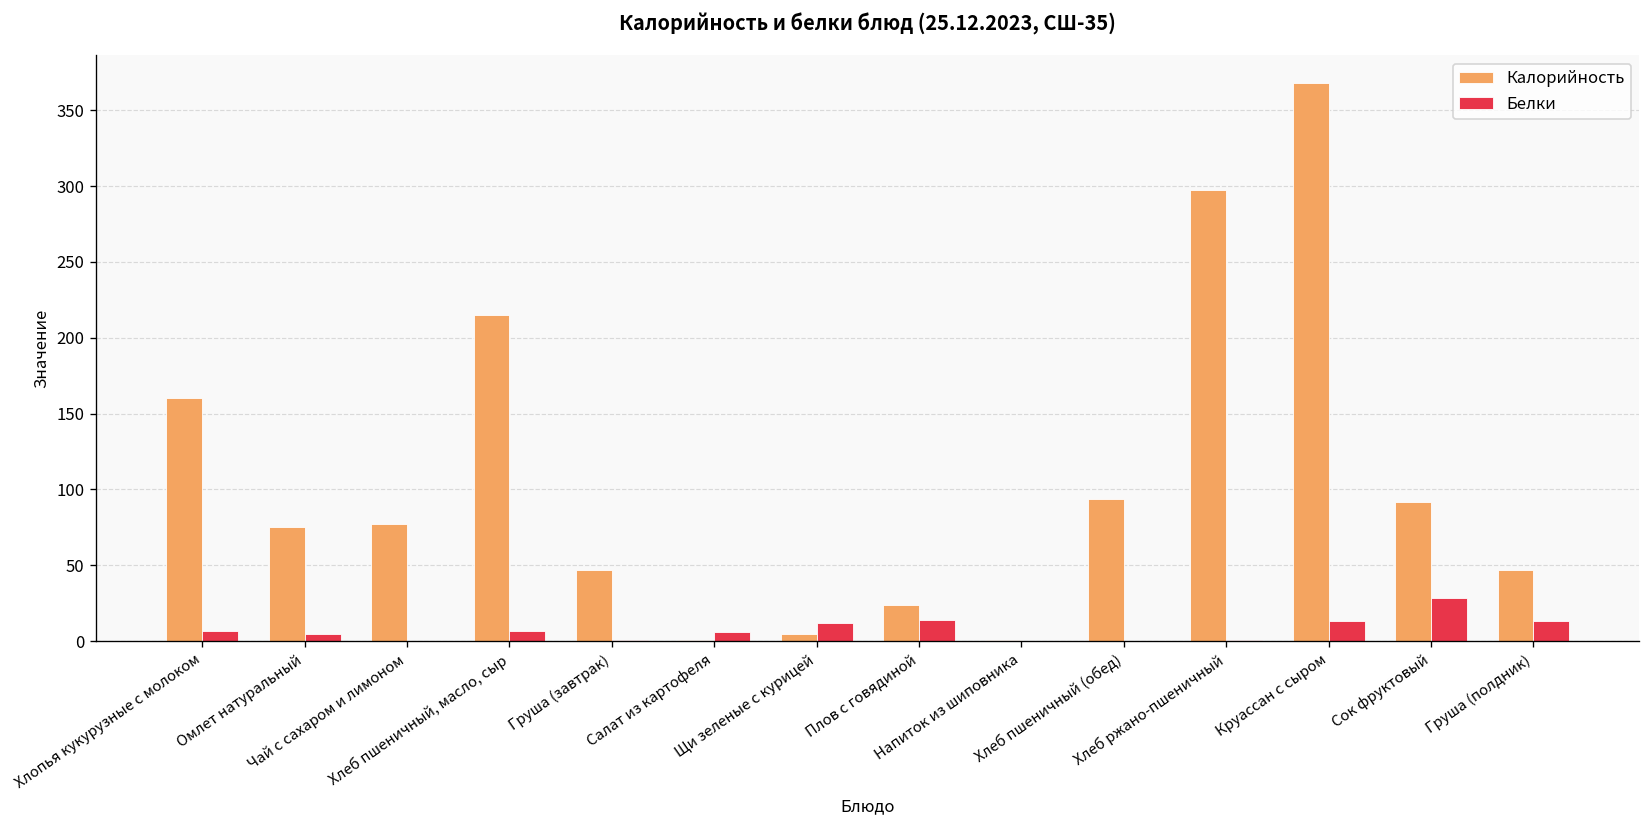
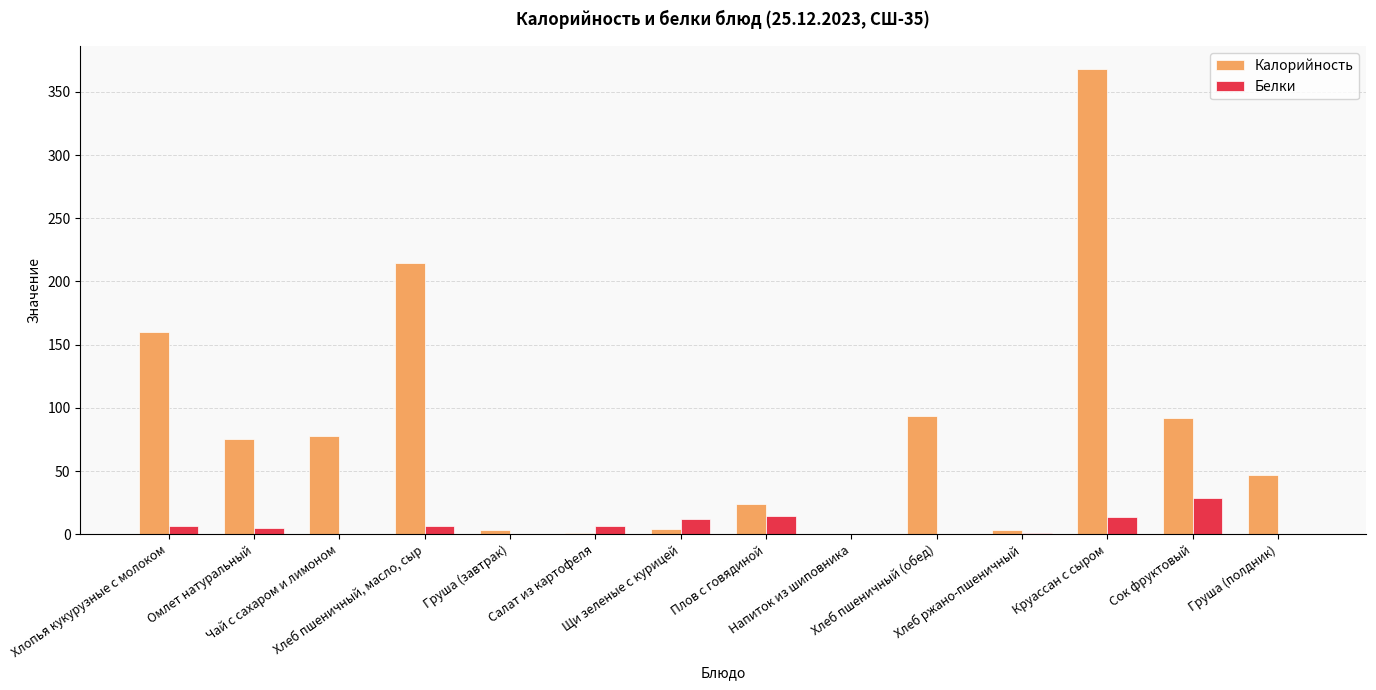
  {
    "Калорийность": {
      "Хлопья кукурузные с молоком": 160,
      "Омлет натуральный": 75,
      "Чай с сахаром и лимоном": 77,
      "Хлеб пшеничный, масло, сыр": 215,
-     "Груша (завтрак)": 47,
+     "Груша (завтрак)": 3,
      "Щи зеленые с курицей": 4,
      "Плов с говядиной": 24,
      "Хлеб пшеничный (обед)": 94,
-     "Хлеб ржано-пшеничный": 297,
+     "Хлеб ржано-пшеничный": 3,
      "Круассан с сыром": 368,
      "Сок фруктовый": 92,
      "Груша (полдник)": 47
    },
    "Белки": {
      "Хлопья кукурузные с молоком": 6,
      "Омлет натуральный": 5,
      "Хлеб пшеничный, масло, сыр": 7,
      "Салат из картофеля": 6,
      "Щи зеленые с курицей": 12,
      "Плов с говядиной": 14,
      "Круассан с сыром": 13,
      "Сок фруктовый": 29,
-     "Груша (полдник)": 13
+     "Груша (полдник)": 0
    }
  }
